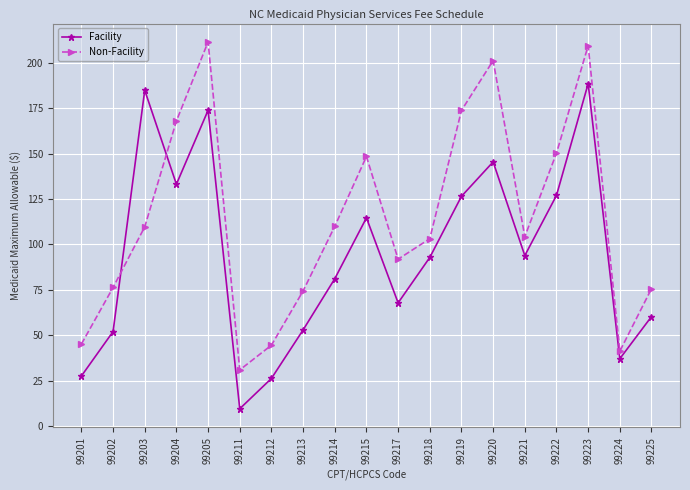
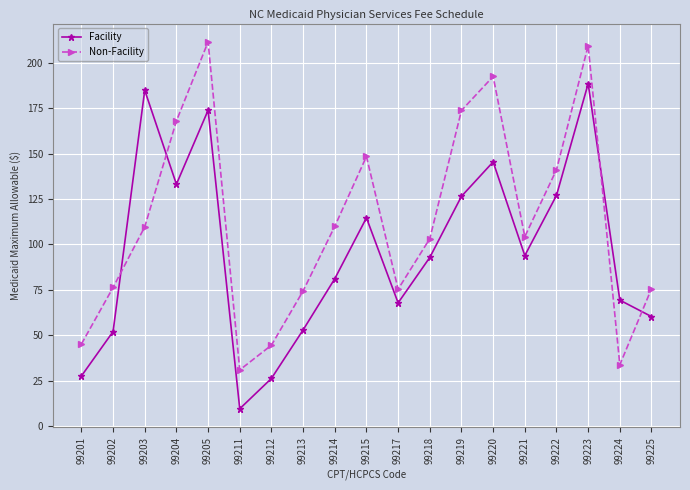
  {
    "Facility": {
      "99201": 28,
      "99202": 52,
      "99203": 185,
      "99204": 133,
      "99205": 174,
      "99211": 10,
      "99212": 26,
      "99213": 53,
      "99214": 81,
      "99215": 115,
      "99217": 68,
      "99218": 93,
      "99219": 127,
      "99220": 145,
      "99221": 94,
      "99222": 127,
      "99223": 189,
-     "99224": 37,
+     "99224": 69,
      "99225": 60
    },
    "Non-Facility": {
      "99201": 45,
      "99202": 76,
      "99203": 110,
      "99204": 168,
      "99205": 212,
      "99211": 31,
      "99212": 45,
      "99213": 74,
      "99214": 110,
      "99215": 148,
-     "99217": 92,
+     "99217": 75,
      "99218": 103,
      "99219": 174,
-     "99220": 201,
+     "99220": 193,
      "99221": 104,
-     "99222": 150,
+     "99222": 141,
      "99223": 209,
-     "99224": 41,
+     "99224": 34,
      "99225": 76
    }
  }
